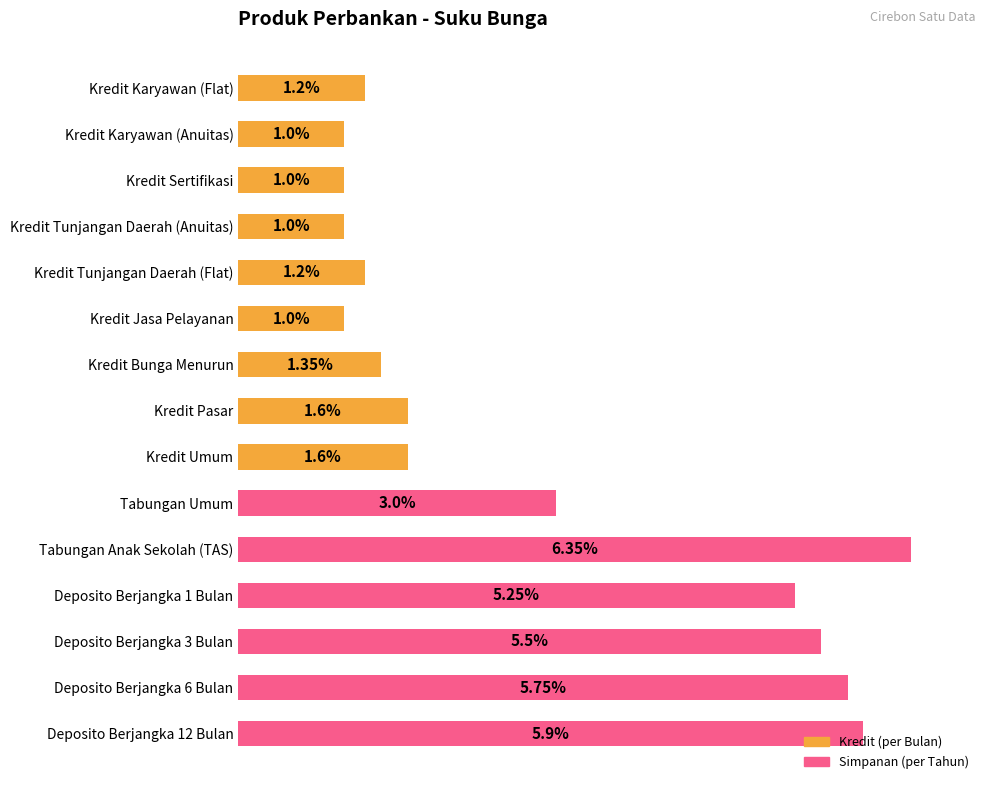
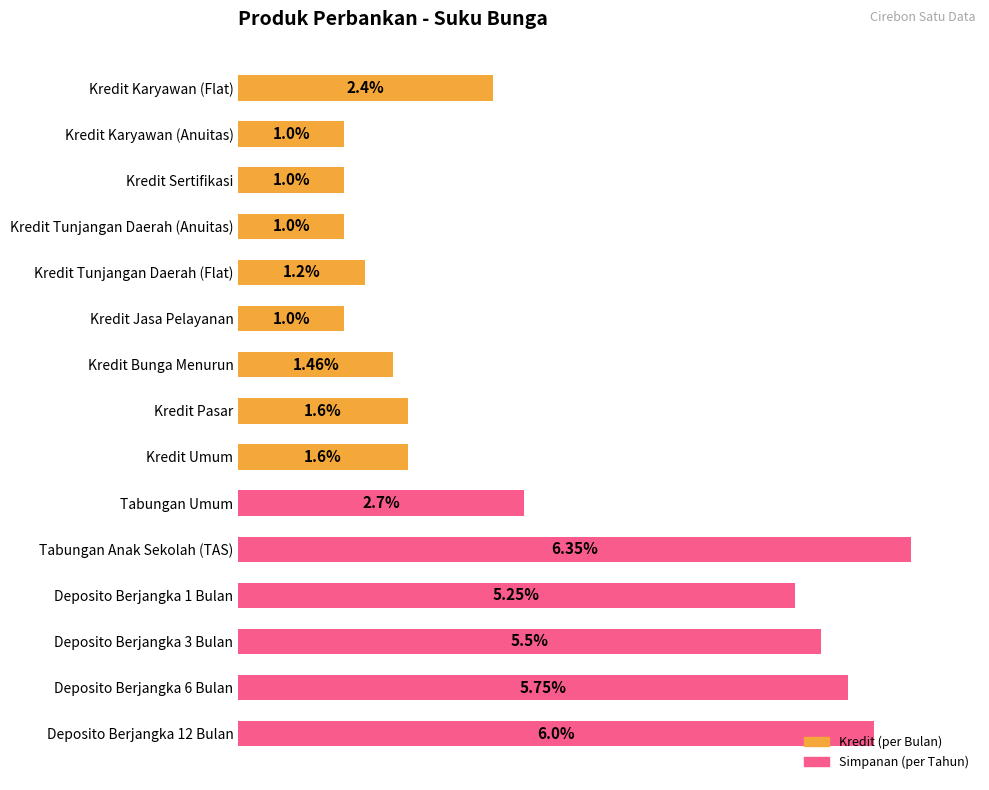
  {
-   "Kredit Karyawan (Flat)": "1.2%",
+   "Kredit Karyawan (Flat)": "2.4%",
    "Kredit Karyawan (Anuitas)": "1.0%",
    "Kredit Sertifikasi": "1.0%",
    "Kredit Tunjangan Daerah (Anuitas)": "1.0%",
    "Kredit Tunjangan Daerah (Flat)": "1.2%",
    "Kredit Jasa Pelayanan": "1.0%",
-   "Kredit Bunga Menurun": "1.35%",
+   "Kredit Bunga Menurun": "1.46%",
    "Kredit Pasar": "1.6%",
    "Kredit Umum": "1.6%",
-   "Tabungan Umum": "3.0%",
+   "Tabungan Umum": "2.7%",
    "Tabungan Anak Sekolah (TAS)": "6.35%",
    "Deposito Berjangka 1 Bulan": "5.25%",
    "Deposito Berjangka 3 Bulan": "5.5%",
    "Deposito Berjangka 6 Bulan": "5.75%",
-   "Deposito Berjangka 12 Bulan": "5.9%"
+   "Deposito Berjangka 12 Bulan": "6.0%"
  }
